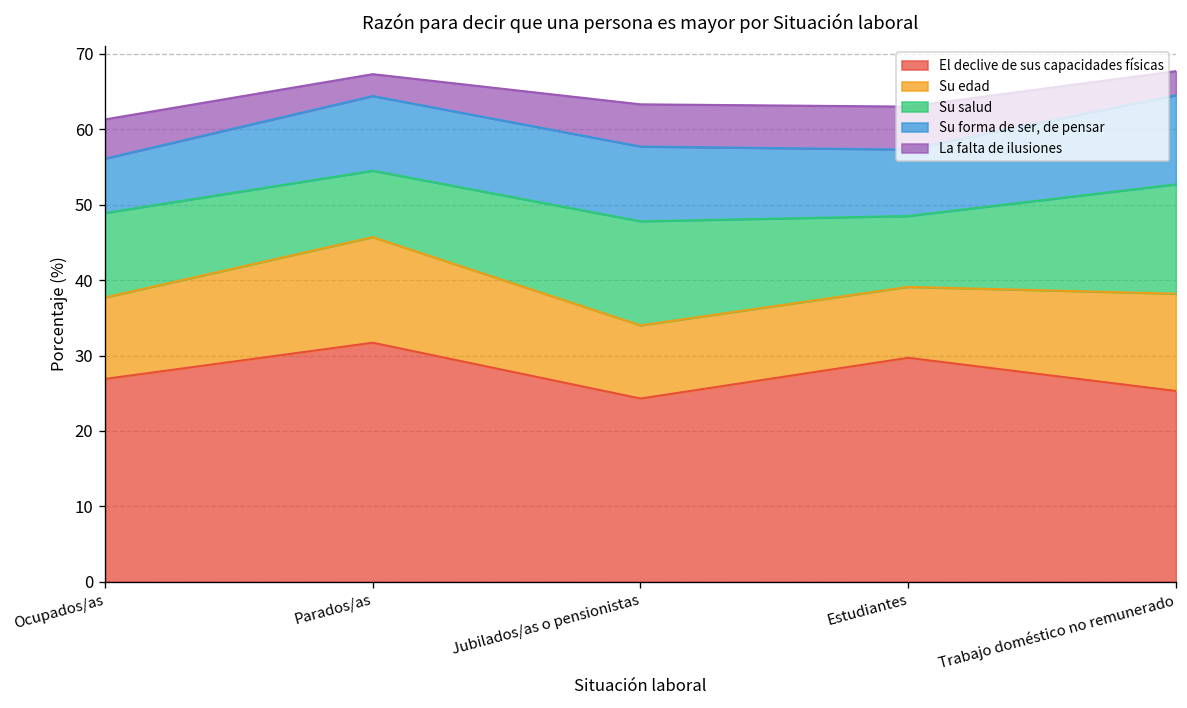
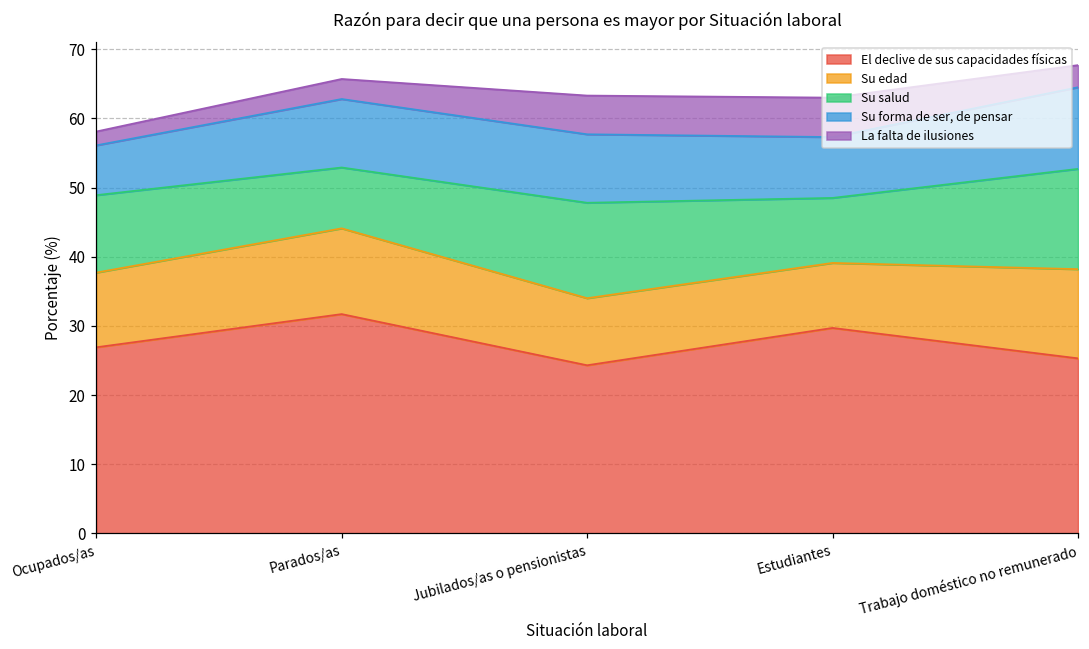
  {
    "El declive de sus capacidades físicas": {
      "Ocupados/as": 27,
      "Parados/as": 32,
      "Jubilados/as o pensionistas": 24,
      "Estudiantes": 30,
      "Trabajo doméstico no remunerado": 25
    },
    "Su edad": {
      "Ocupados/as": 11,
-     "Parados/as": 14,
+     "Parados/as": 12,
      "Jubilados/as o pensionistas": 10,
      "Estudiantes": 9,
      "Trabajo doméstico no remunerado": 13
    },
    "Su salud": {
      "Ocupados/as": 11,
      "Parados/as": 9,
      "Jubilados/as o pensionistas": 14,
      "Estudiantes": 9,
      "Trabajo doméstico no remunerado": 15
    },
    "Su forma de ser, de pensar": {
      "Ocupados/as": 7,
      "Parados/as": 10,
      "Jubilados/as o pensionistas": 10,
      "Trabajo doméstico no remunerado": 12
    },
    "La falta de ilusiones": {
-     "Ocupados/as": 5,
+     "Ocupados/as": 2,
      "Parados/as": 3,
      "Jubilados/as o pensionistas": 6,
      "Trabajo doméstico no remunerado": 3
    }
  }
